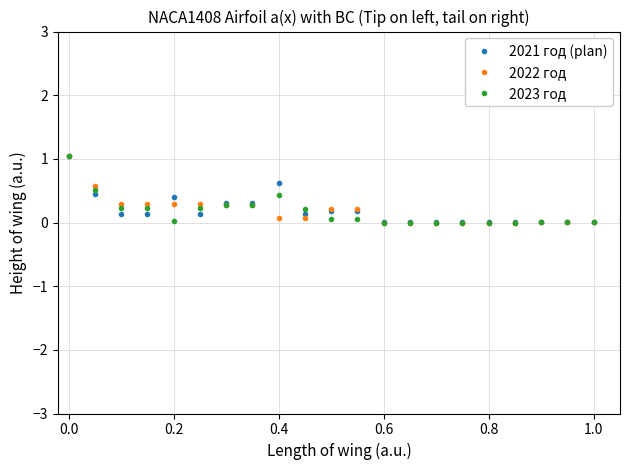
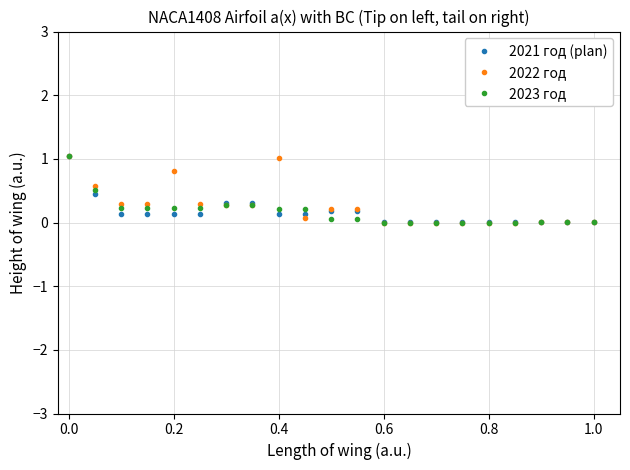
  {
    "2021 год (plan)": {
-     "0.2": 0.4,
-     "0.4": 0.6
+     "0.2": 0.1,
+     "0.4": 0.1
    },
    "2022 год": {
-     "0.2": 0.3,
-     "0.4": 0.1
+     "0.2": 0.8,
+     "0.4": 1.0
    },
    "2023 год": {
-     "0.2": 0.0,
-     "0.4": 0.4
+     "0.2": 0.2,
+     "0.4": 0.2
    }
  }
